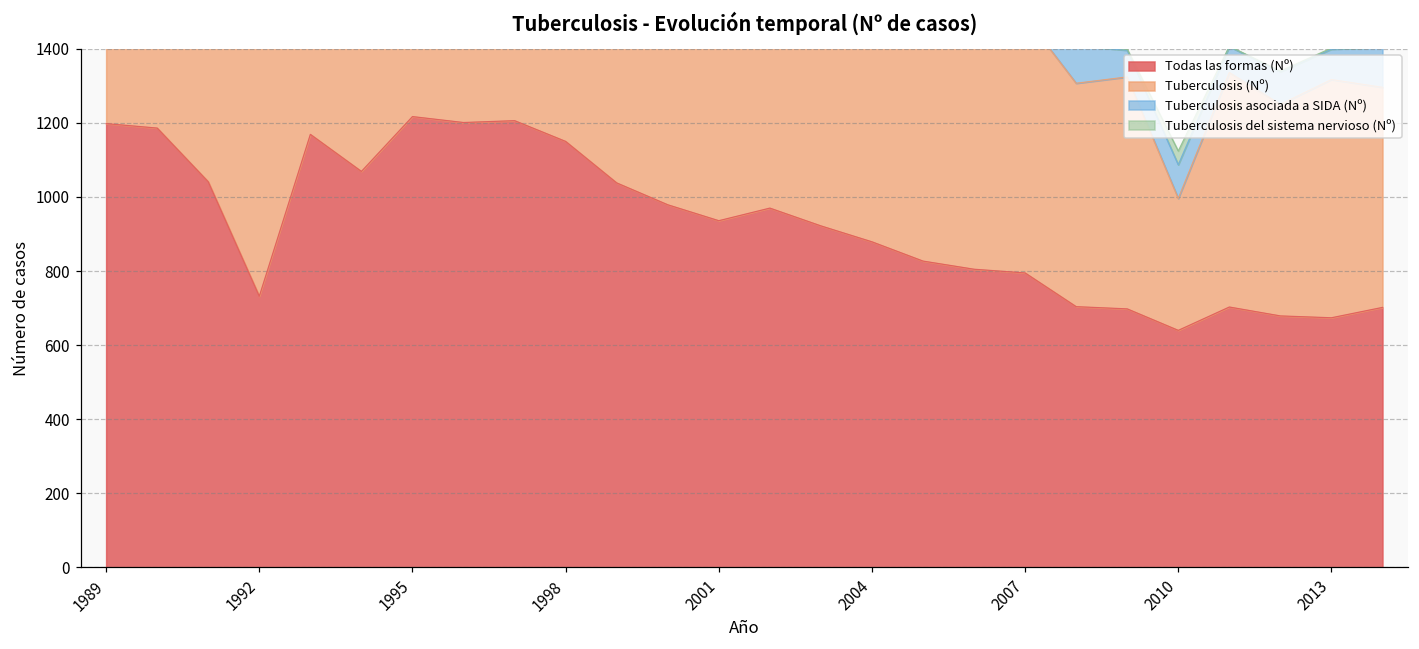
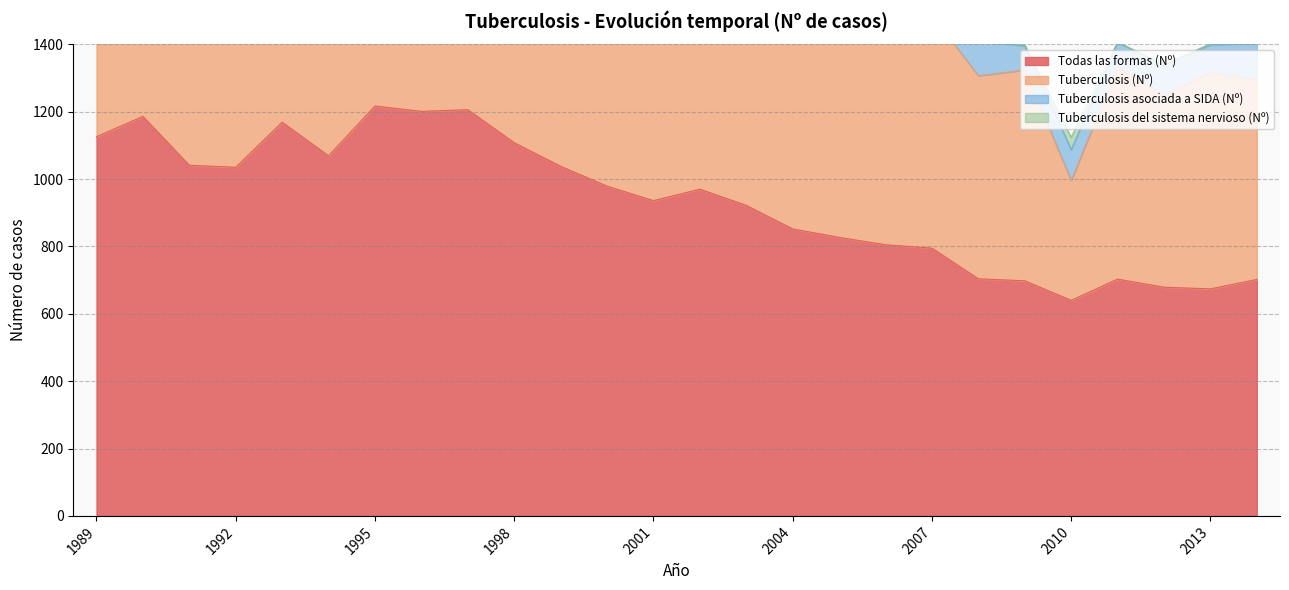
  {
    "Todas las formas (Nº)": {
-     "1989": 1200,
-     "1992": 730,
+     "1989": 1130,
+     "1992": 1040,
      "1995": 1220,
-     "1998": 1150,
+     "1998": 1110,
      "2001": 940,
-     "2004": 880,
+     "2004": 850,
      "2007": 800,
      "2010": 640,
      "2013": 670
    },
    "Tuberculosis (Nº)": {
      "2010": 360
    },
    "Tuberculosis asociada a SIDA (Nº)": {
      "2010": 90
    },
    "Tuberculosis del sistema nervioso (Nº)": {
      "2010": 40
    }
  }
